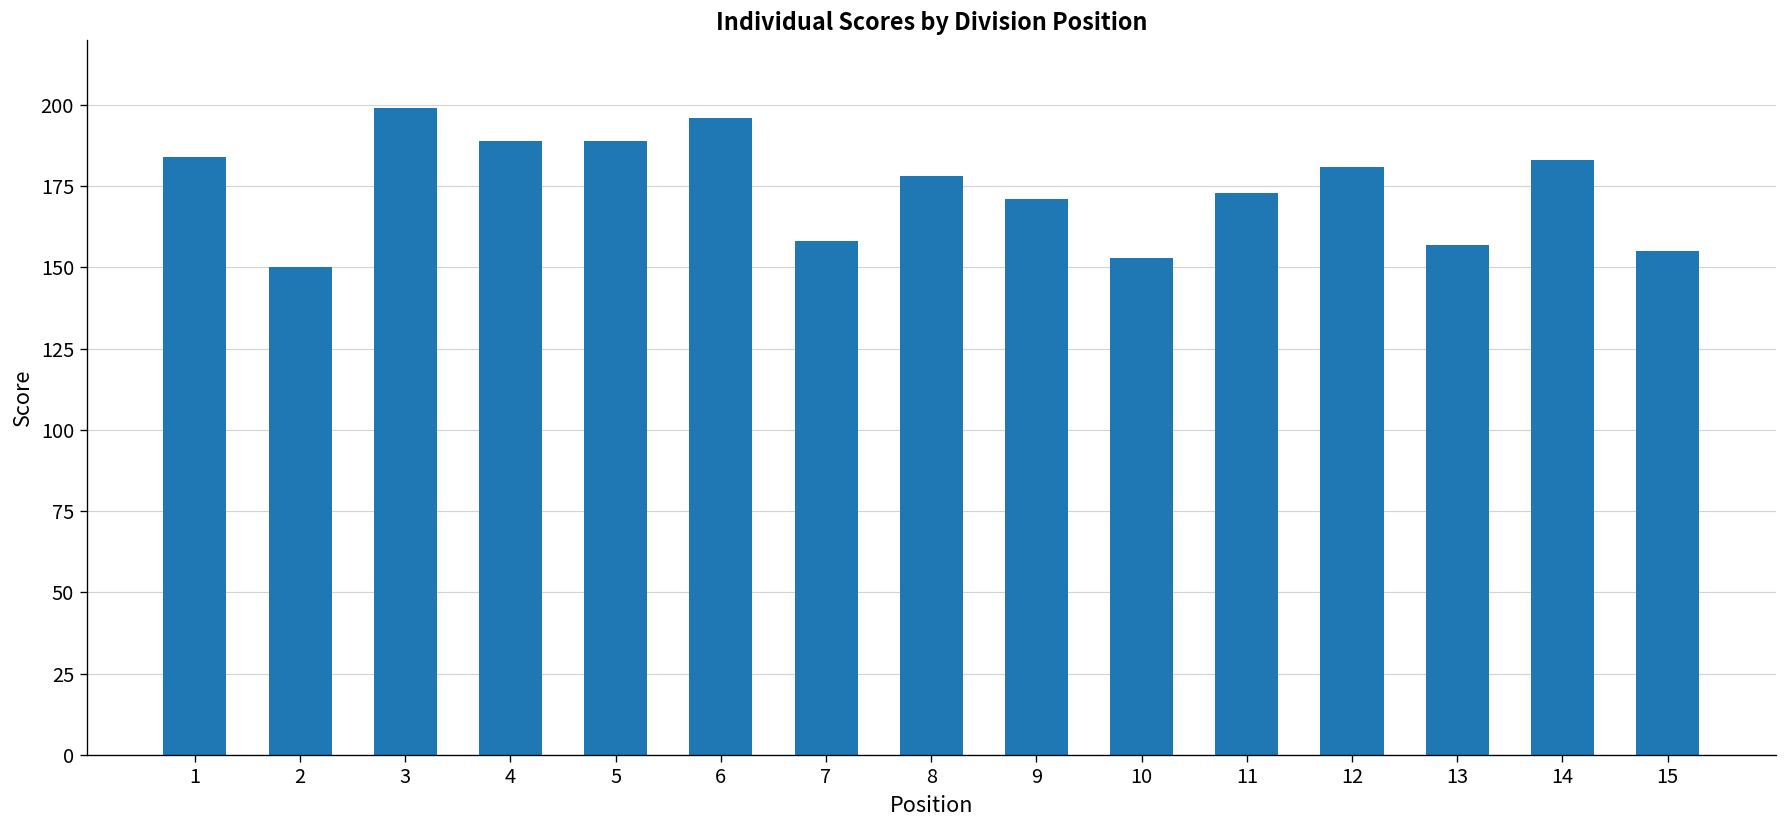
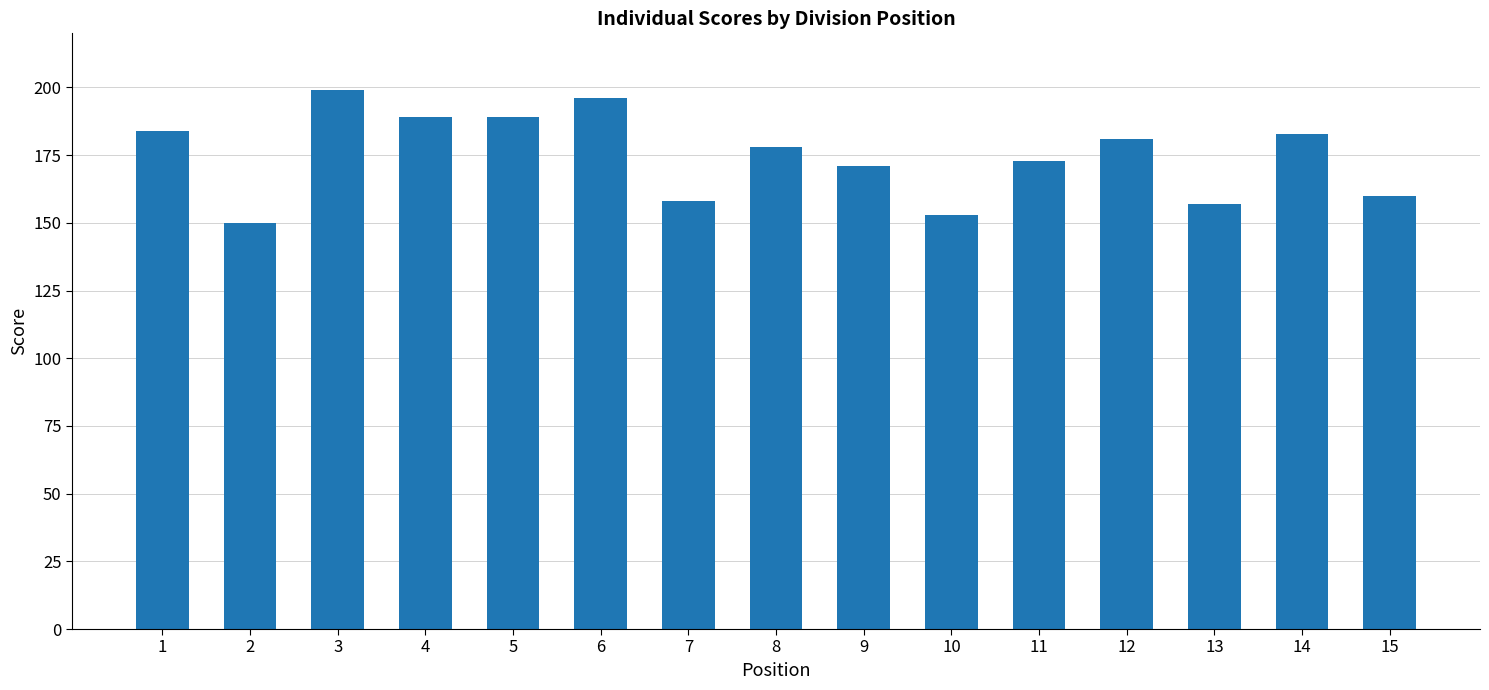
  {
    "1": 184,
    "2": 150,
    "3": 199,
    "4": 189,
    "5": 189,
    "6": 196,
    "7": 158,
    "8": 178,
    "9": 171,
    "10": 153,
    "11": 173,
    "12": 181,
    "13": 157,
    "14": 183,
-   "15": 155
+   "15": 160
  }
